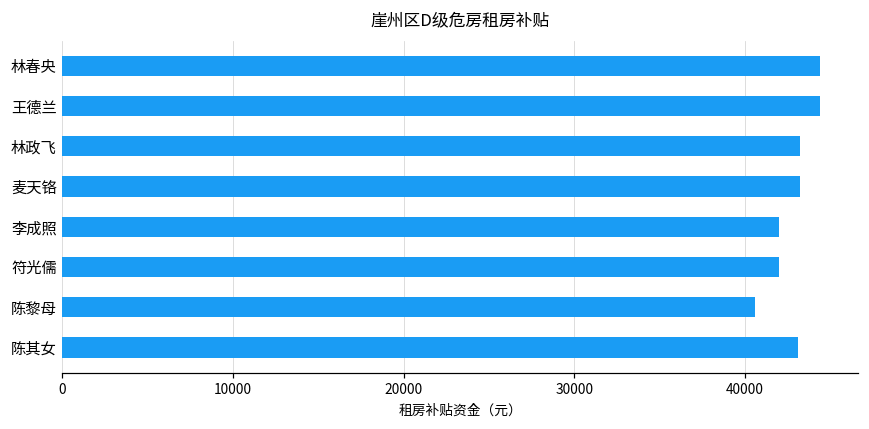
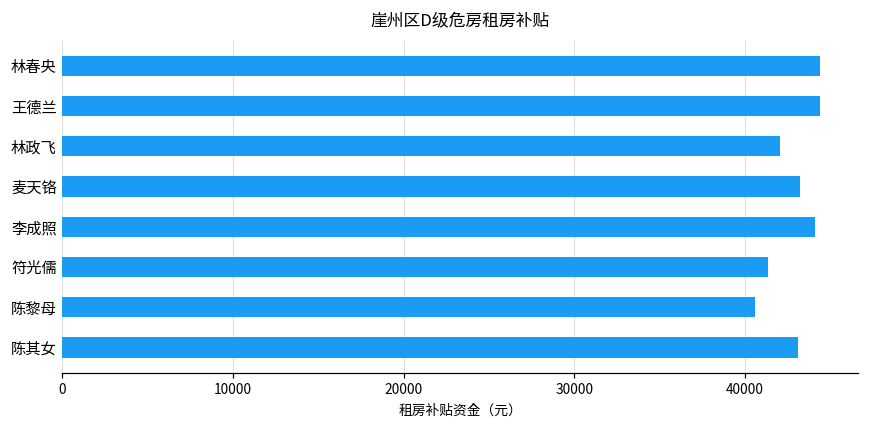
  {
    "林春央": 44400,
    "王德兰": 44400,
-   "林政飞": 43200,
+   "林政飞": 42000,
    "麦天铬": 43200,
-   "李成照": 42000,
-   "符光儒": 42000,
+   "李成照": 44100,
+   "符光儒": 41400,
    "陈黎母": 40600,
    "陈其女": 43100
  }
